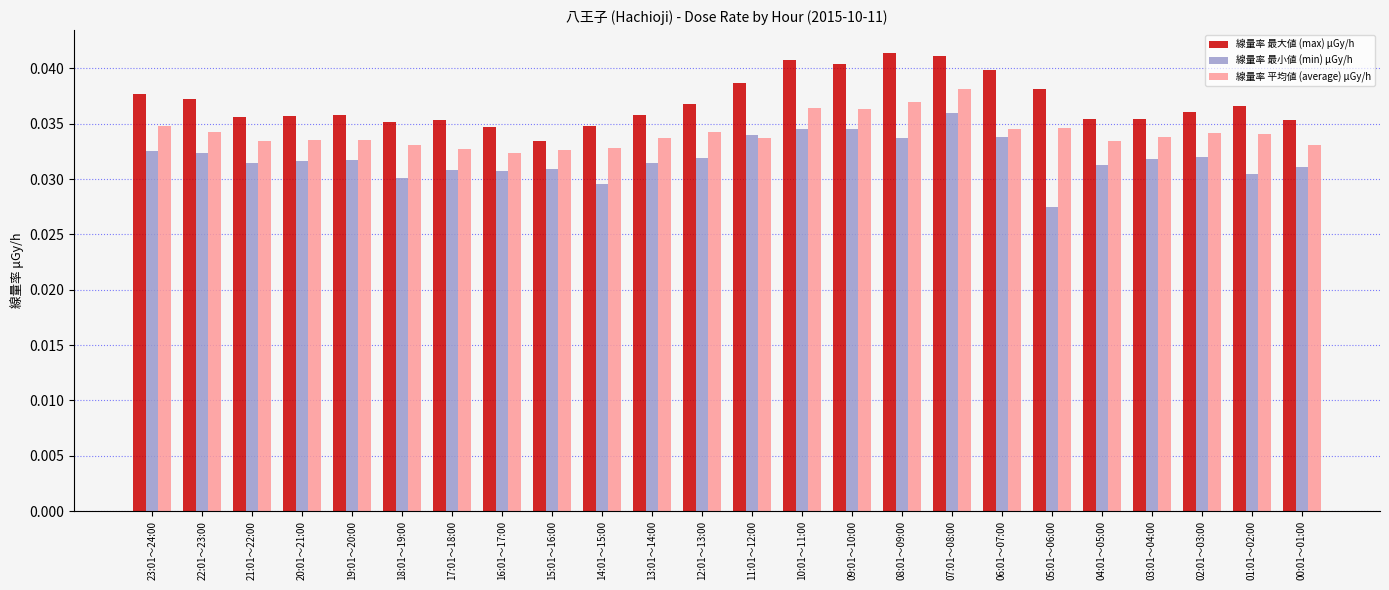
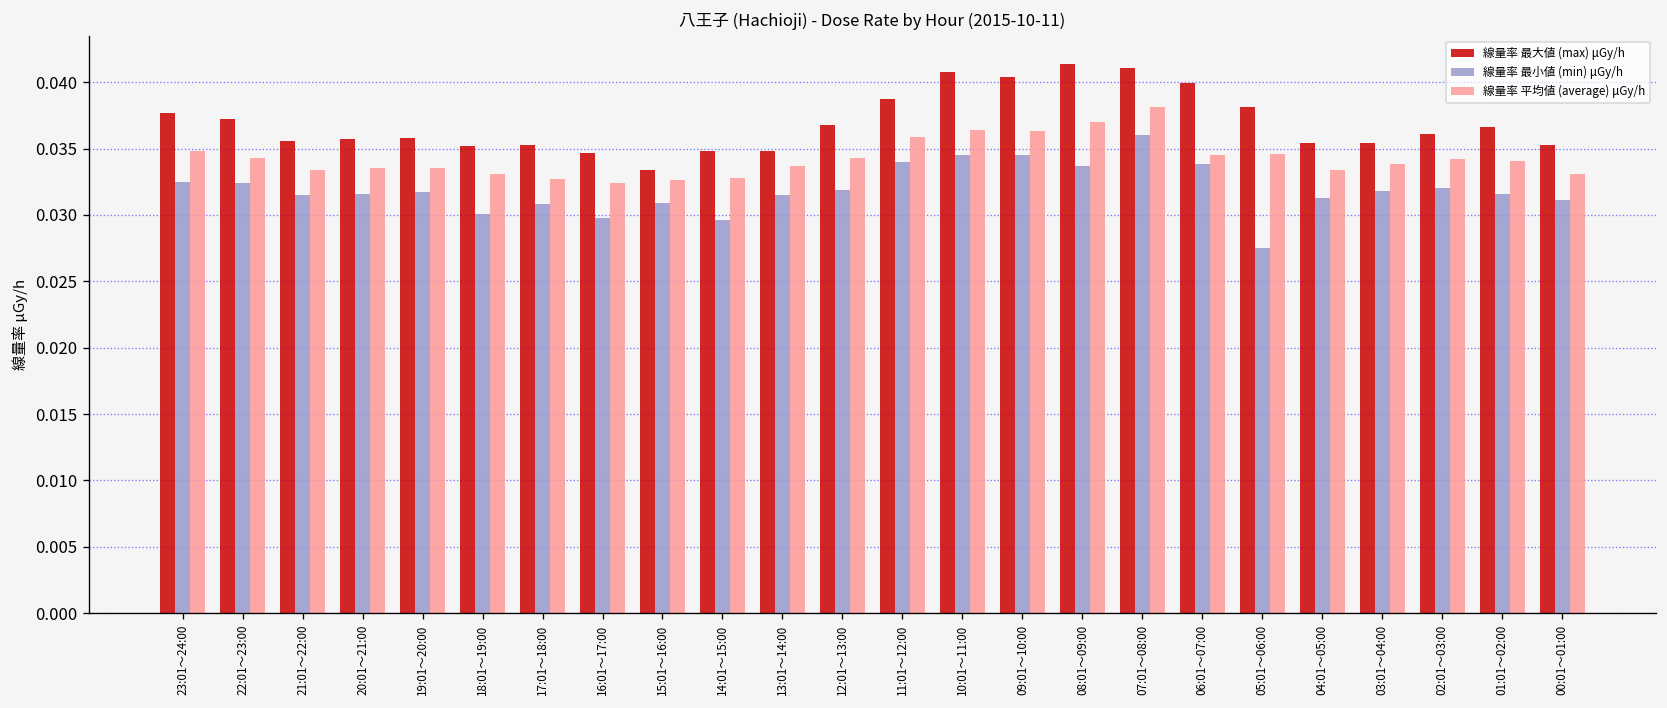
  {
    "線量率 最大値 (max) μGy/h": {
      "23:01～24:00": 0.0377,
      "22:01～23:00": 0.0372,
      "21:01～22:00": 0.0356,
      "20:01～21:00": 0.0357,
      "19:01～20:00": 0.0358,
      "18:01～19:00": 0.0352,
      "17:01～18:00": 0.0353,
      "16:01～17:00": 0.0347,
      "15:01～16:00": 0.0334,
      "14:01～15:00": 0.0348,
-     "13:01～14:00": 0.0358,
+     "13:01～14:00": 0.0348,
      "12:01～13:00": 0.0368,
      "11:01～12:00": 0.0387,
      "10:01～11:00": 0.0408,
      "09:01～10:00": 0.0404,
      "08:01～09:00": 0.0414,
      "07:01～08:00": 0.0411,
      "06:01～07:00": 0.0399,
      "05:01～06:00": 0.0381,
      "04:01～05:00": 0.0354,
      "03:01～04:00": 0.0354,
      "02:01～03:00": 0.0361,
      "01:01～02:00": 0.0366,
      "00:01～01:00": 0.0353
    },
    "線量率 最小値 (min) μGy/h": {
      "23:01～24:00": 0.0325,
      "22:01～23:00": 0.0324,
      "21:01～22:00": 0.0315,
      "20:01～21:00": 0.0316,
      "19:01～20:00": 0.0317,
      "18:01～19:00": 0.0301,
      "17:01～18:00": 0.0308,
-     "16:01～17:00": 0.0307,
+     "16:01～17:00": 0.0298,
      "15:01～16:00": 0.0309,
      "14:01～15:00": 0.0296,
      "13:01～14:00": 0.0315,
      "12:01～13:00": 0.0319,
      "11:01～12:00": 0.0340,
      "10:01～11:00": 0.0345,
      "09:01～10:00": 0.0345,
      "08:01～09:00": 0.0337,
      "07:01～08:00": 0.0360,
      "06:01～07:00": 0.0338,
      "05:01～06:00": 0.0275,
      "04:01～05:00": 0.0313,
      "03:01～04:00": 0.0318,
      "02:01～03:00": 0.0320,
-     "01:01～02:00": 0.0305,
+     "01:01～02:00": 0.0316,
      "00:01～01:00": 0.0311
    },
    "線量率 平均値 (average) μGy/h": {
      "23:01～24:00": 0.0348,
      "22:01～23:00": 0.0343,
      "21:01～22:00": 0.0334,
      "20:01～21:00": 0.0335,
      "19:01～20:00": 0.0335,
      "18:01～19:00": 0.0331,
      "17:01～18:00": 0.0327,
      "16:01～17:00": 0.0324,
      "15:01～16:00": 0.0326,
      "14:01～15:00": 0.0328,
      "13:01～14:00": 0.0337,
      "12:01～13:00": 0.0343,
-     "11:01～12:00": 0.0337,
+     "11:01～12:00": 0.0359,
      "10:01～11:00": 0.0364,
      "09:01～10:00": 0.0363,
      "08:01～09:00": 0.0370,
      "07:01～08:00": 0.0381,
      "06:01～07:00": 0.0345,
      "05:01～06:00": 0.0346,
      "04:01～05:00": 0.0334,
      "03:01～04:00": 0.0338,
      "02:01～03:00": 0.0342,
      "01:01～02:00": 0.0341,
      "00:01～01:00": 0.0331
    }
  }
